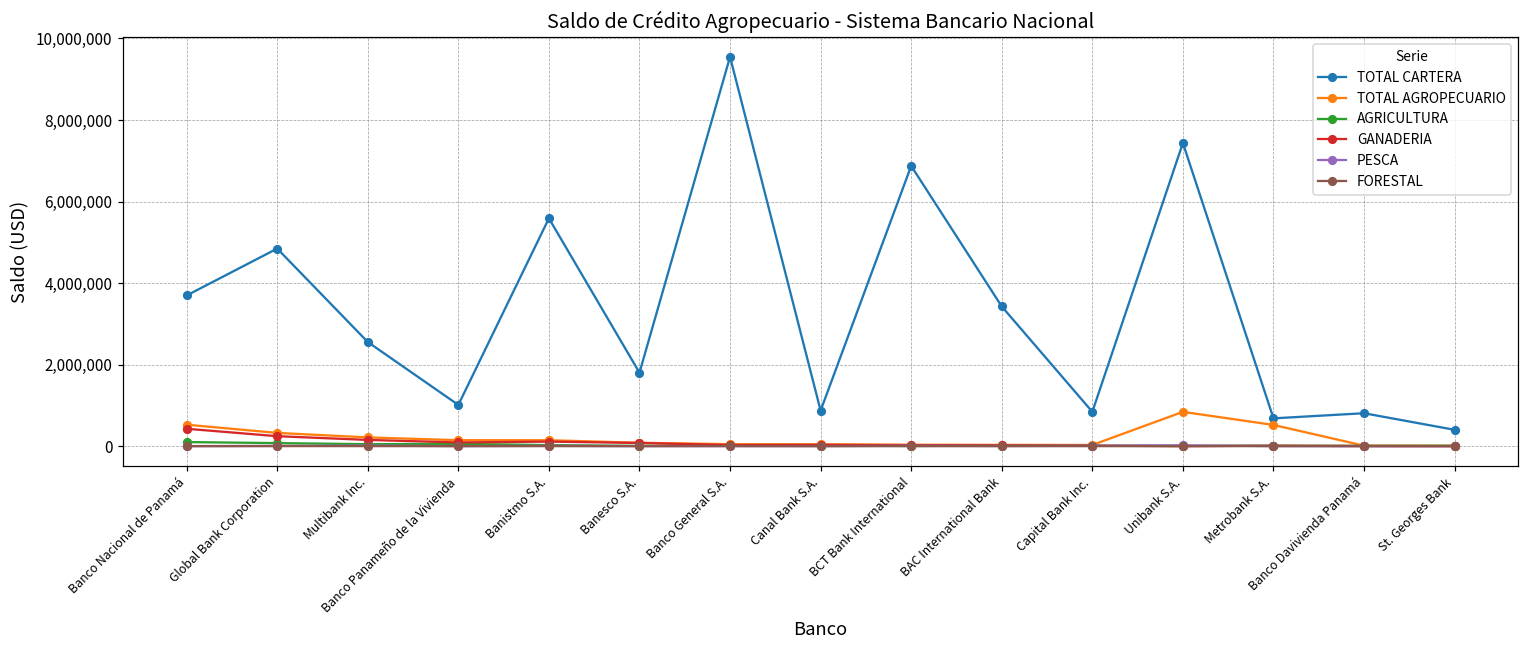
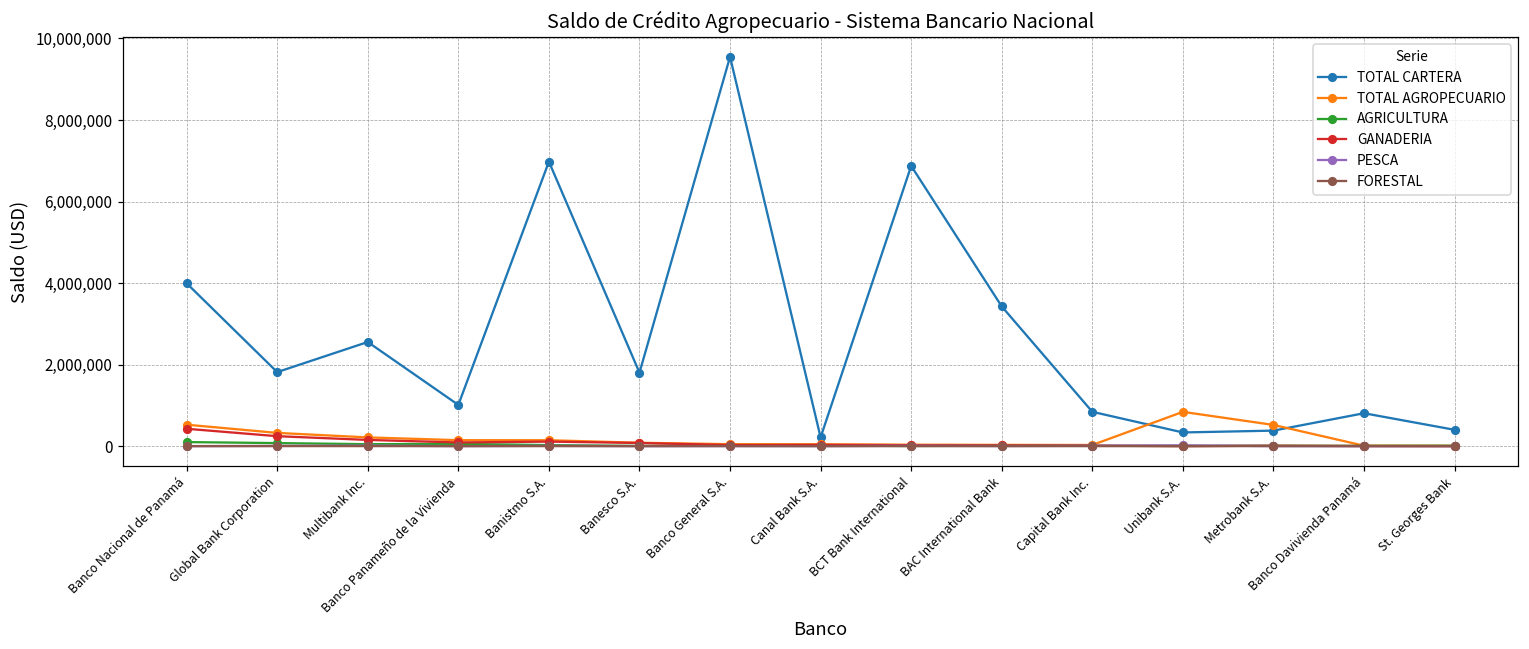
  {
    "TOTAL CARTERA": {
-     "Banco Nacional de Panamá": "3,700,000",
-     "Global Bank Corporation": "4,800,000",
+     "Banco Nacional de Panamá": "4,000,000",
+     "Global Bank Corporation": "1,800,000",
      "Multibank Inc.": "2,600,000",
      "Banco Panameño de la Vivienda": "1,000,000",
-     "Banistmo S.A.": "5,600,000",
+     "Banistmo S.A.": "7,000,000",
      "Banesco S.A.": "1,800,000",
      "Banco General S.A.": "9,500,000",
-     "Canal Bank S.A.": "900,000",
+     "Canal Bank S.A.": "200,000",
      "BCT Bank International": "6,900,000",
      "BAC International Bank": "3,400,000",
      "Capital Bank Inc.": "800,000",
-     "Unibank S.A.": "7,400,000",
-     "Metrobank S.A.": "700,000",
+     "Unibank S.A.": "300,000",
+     "Metrobank S.A.": "400,000",
      "Banco Davivienda Panamá": "800,000",
      "St. Georges Bank": "400,000"
    },
    "TOTAL AGROPECUARIO": {
      "Banco Nacional de Panamá": "500,000",
      "Global Bank Corporation": "300,000",
      "Unibank S.A.": "800,000",
      "Metrobank S.A.": "500,000"
    },
    "AGRICULTURA": {
      "Banco Nacional de Panamá": "100,000",
      "Global Bank Corporation": "100,000"
    },
    "GANADERIA": {
      "Banco Nacional de Panamá": "400,000",
      "Global Bank Corporation": "200,000"
    }
  }
